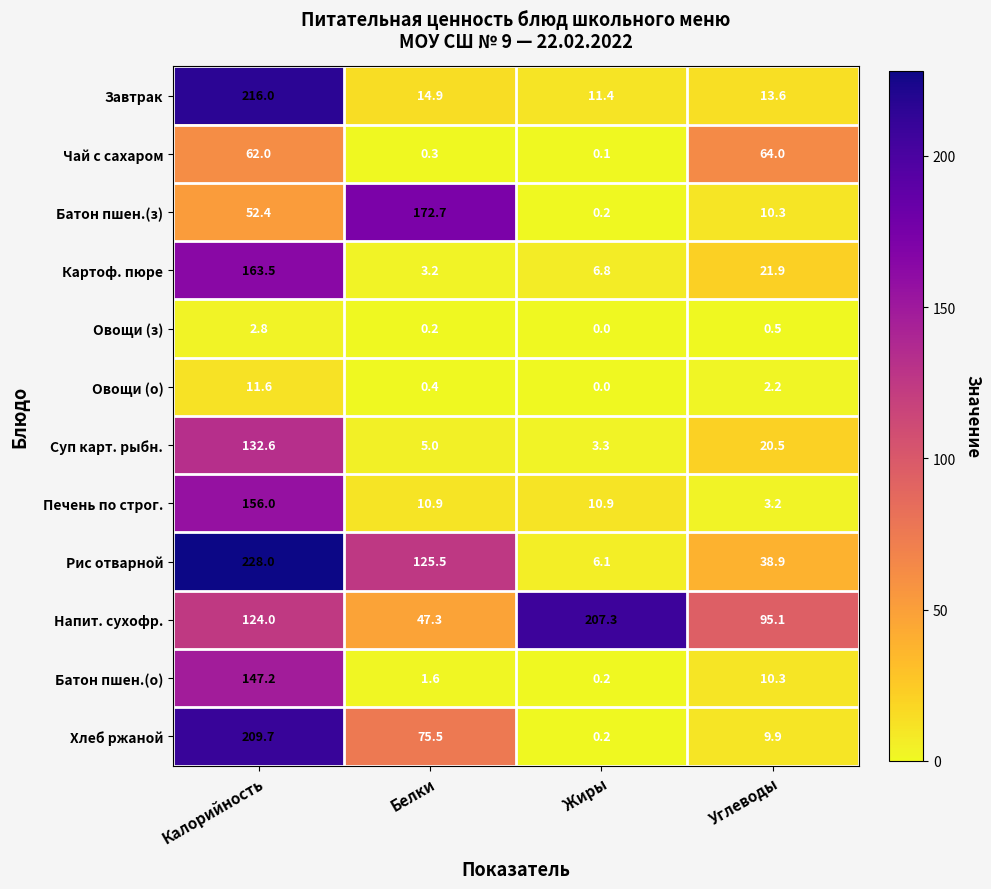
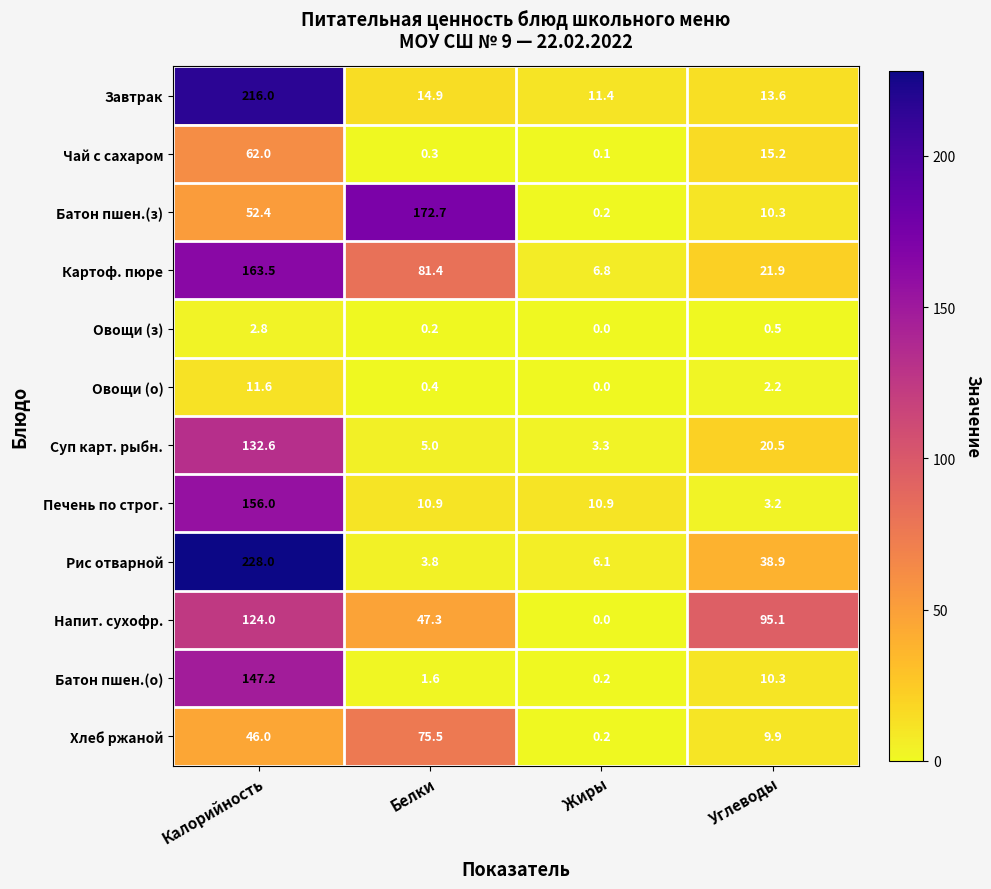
  {
    "Завтрак": {
      "Калорийность": 216.0,
      "Белки": 14.9,
      "Жиры": 11.4,
      "Углеводы": 13.6
    },
    "Чай с сахаром": {
      "Калорийность": 62.0,
      "Белки": 0.3,
      "Жиры": 0.1,
-     "Углеводы": 64.0
+     "Углеводы": 15.2
    },
    "Батон пшен.(з)": {
      "Калорийность": 52.4,
      "Белки": 172.7,
      "Жиры": 0.2,
      "Углеводы": 10.3
    },
    "Картоф. пюре": {
      "Калорийность": 163.5,
-     "Белки": 3.2,
+     "Белки": 81.4,
      "Жиры": 6.8,
      "Углеводы": 21.9
    },
    "Овощи (з)": {
      "Калорийность": 2.8,
      "Белки": 0.2,
      "Жиры": 0.0,
      "Углеводы": 0.5
    },
    "Овощи (о)": {
      "Калорийность": 11.6,
      "Белки": 0.4,
      "Жиры": 0.0,
      "Углеводы": 2.2
    },
    "Суп карт. рыбн.": {
      "Калорийность": 132.6,
      "Белки": 5.0,
      "Жиры": 3.3,
      "Углеводы": 20.5
    },
    "Печень по строг.": {
      "Калорийность": 156.0,
      "Белки": 10.9,
      "Жиры": 10.9,
      "Углеводы": 3.2
    },
    "Рис отварной": {
      "Калорийность": 228.0,
-     "Белки": 125.5,
+     "Белки": 3.8,
      "Жиры": 6.1,
      "Углеводы": 38.9
    },
    "Напит. сухофр.": {
      "Калорийность": 124.0,
      "Белки": 47.3,
-     "Жиры": 207.3,
+     "Жиры": 0.0,
      "Углеводы": 95.1
    },
    "Батон пшен.(о)": {
      "Калорийность": 147.2,
      "Белки": 1.6,
      "Жиры": 0.2,
      "Углеводы": 10.3
    },
    "Хлеб ржаной": {
-     "Калорийность": 209.7,
+     "Калорийность": 46.0,
      "Белки": 75.5,
      "Жиры": 0.2,
      "Углеводы": 9.9
    }
  }
